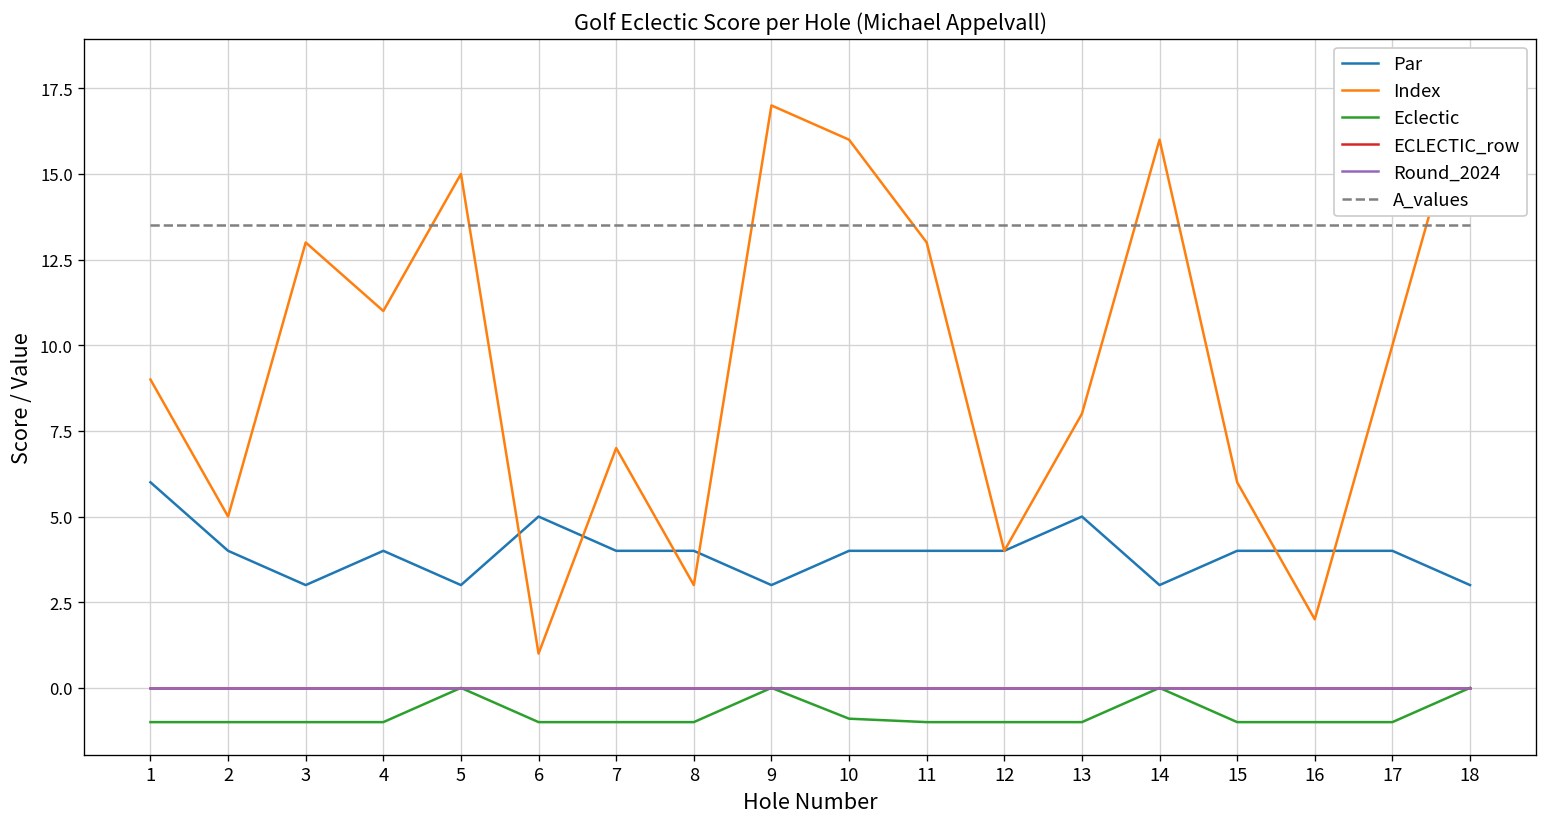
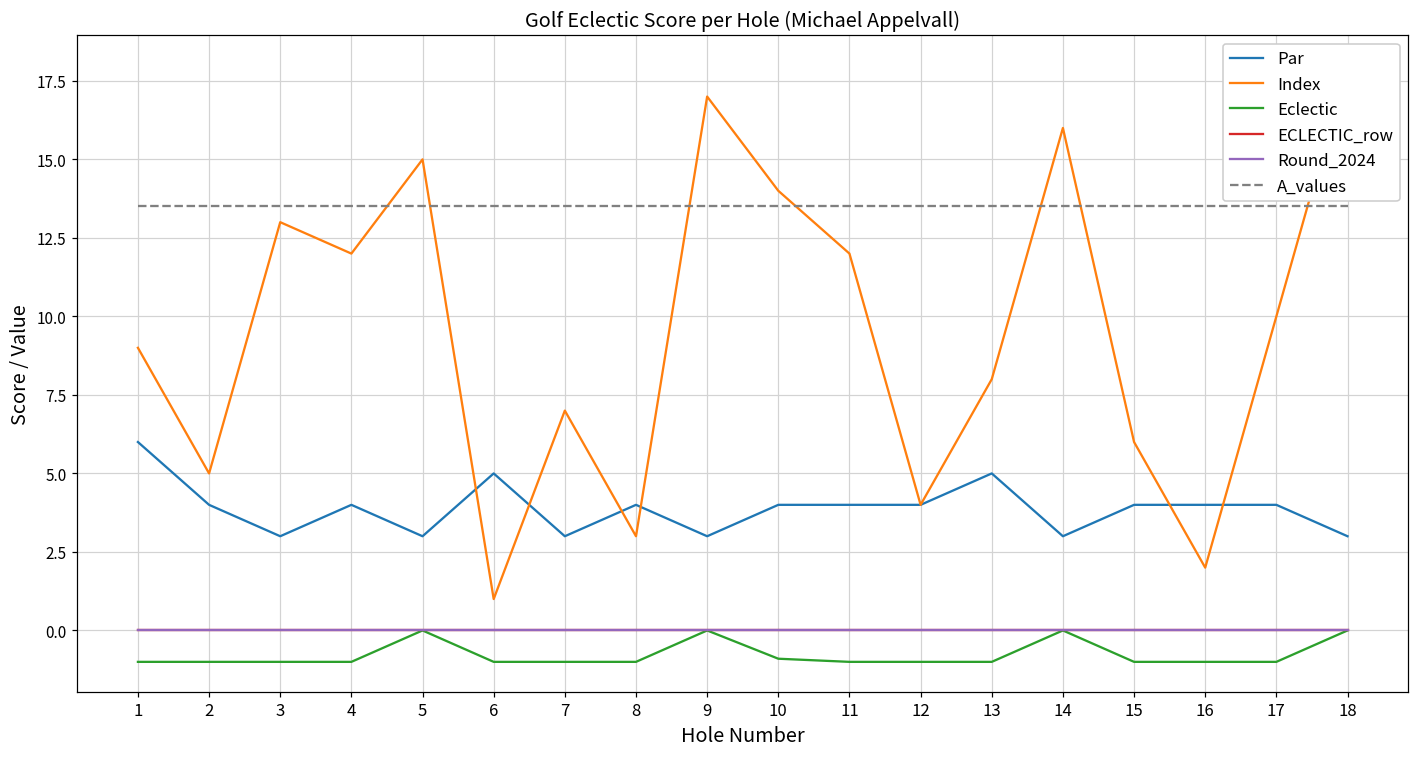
  {
    "Par": {
      "1": 6,
      "2": 4,
      "3": 3,
      "4": 4,
      "5": 3,
      "6": 5,
-     "7": 4,
+     "7": 3,
      "8": 4,
      "9": 3,
      "10": 4,
      "11": 4,
      "13": 5,
      "14": 3,
      "15": 4,
      "16": 4,
      "17": 4,
      "18": 3
    },
    "Index": {
      "1": 9,
      "2": 5,
      "3": 13,
-     "4": 11,
+     "4": 12,
      "5": 15,
      "6": 1,
      "7": 7,
      "8": 3,
      "9": 17,
-     "10": 16,
-     "11": 13,
+     "10": 14,
+     "11": 12,
      "13": 8,
      "14": 16,
      "15": 6,
      "16": 2,
      "17": 10
    },
    "Eclectic": {
      "1": -1,
      "2": -1,
      "3": -1,
      "4": -1,
      "6": -1,
      "7": -1,
      "8": -1,
      "10": -0.9,
      "11": -1,
      "12": -1,
      "13": -1,
      "15": -1,
      "16": -1,
      "17": -1
    },
    "Round_2024": {
      "1": 0,
      "2": 0,
      "3": 0,
      "4": 0,
      "6": 0,
      "7": 0,
      "8": 0,
      "10": 0,
      "11": 0,
      "12": 0,
      "13": 0,
      "15": 0,
      "16": 0,
      "17": 0
    },
    "A_values": {
      "1": 13.5,
      "2": 13.5,
      "3": 13.5,
      "4": 13.5,
      "5": 13.5,
      "6": 13.5,
      "7": 13.5,
      "8": 13.5,
      "9": 13.5,
      "10": 13.5,
      "11": 13.5,
      "12": 13.5,
      "13": 13.5,
      "14": 13.5,
      "15": 13.5,
      "16": 13.5
    }
  }
